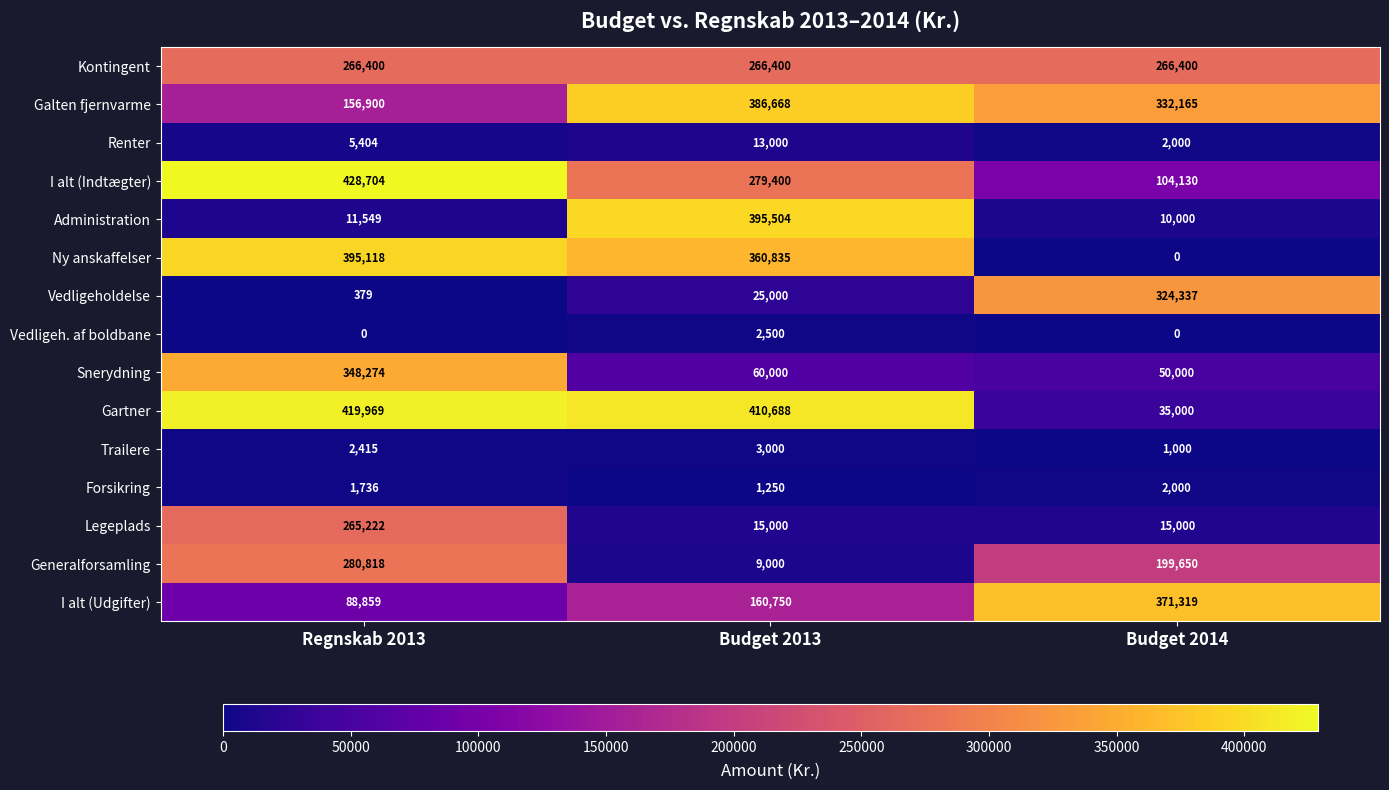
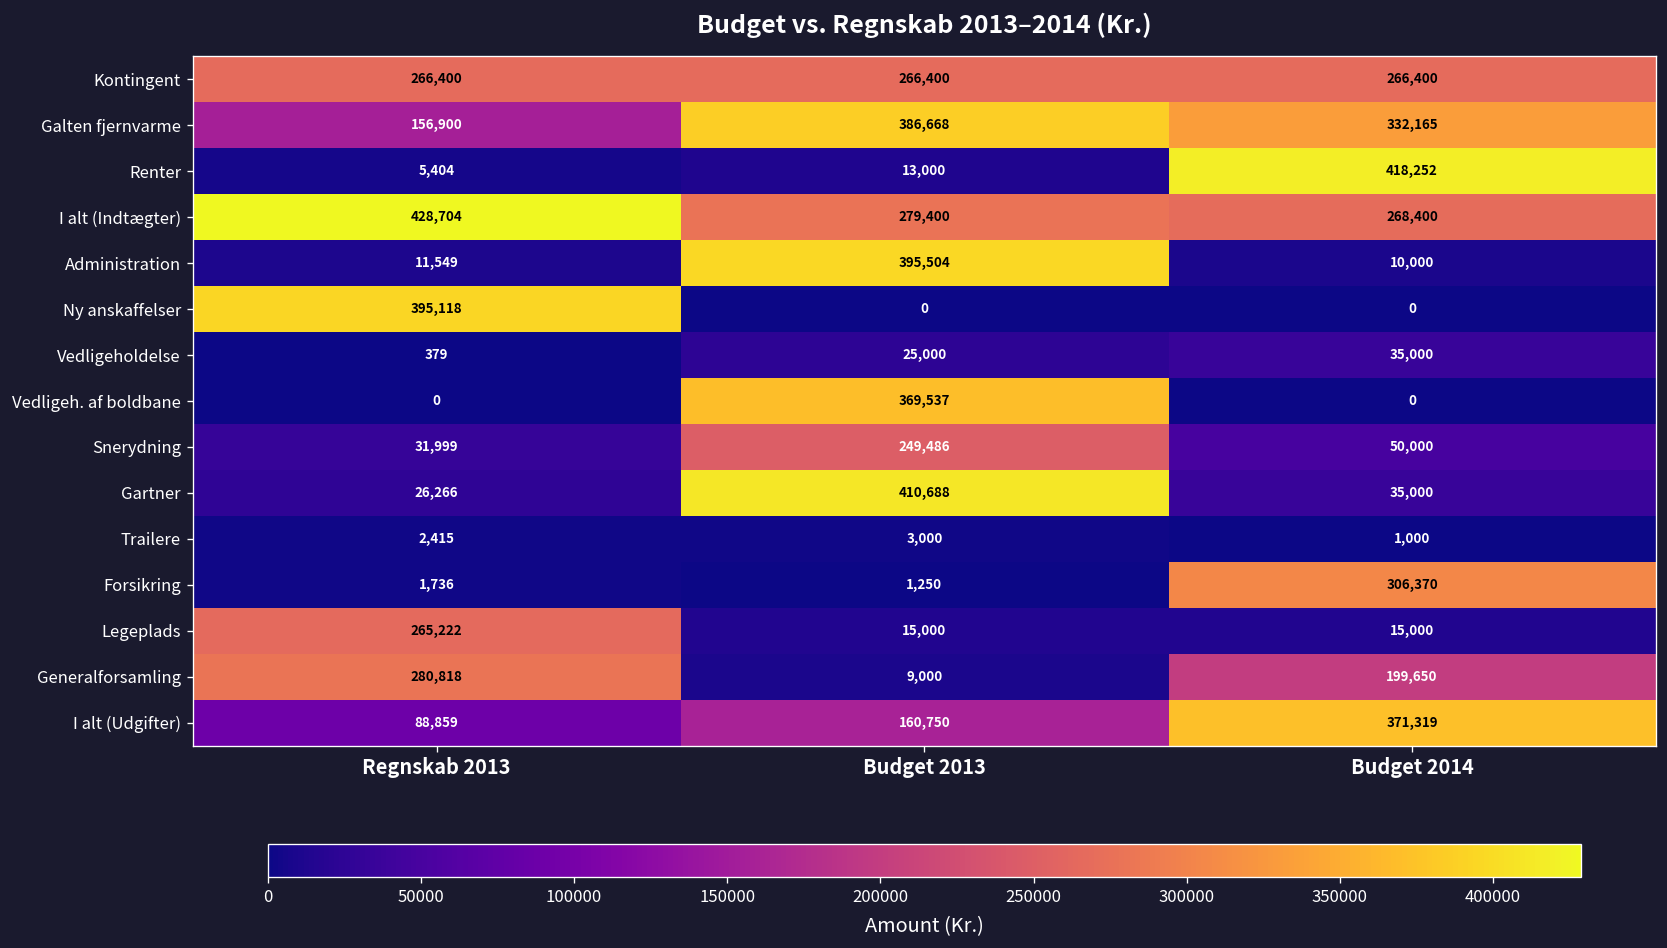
  {
    "Kontingent": {
      "Regnskab 2013": "266,400",
      "Budget 2013": "266,400",
      "Budget 2014": "266,400"
    },
    "Galten fjernvarme": {
      "Regnskab 2013": "156,900",
      "Budget 2013": "386,668",
      "Budget 2014": "332,165"
    },
    "Renter": {
      "Regnskab 2013": "5,404",
      "Budget 2013": "13,000",
-     "Budget 2014": "2,000"
+     "Budget 2014": "418,252"
    },
    "I alt (Indtægter)": {
      "Regnskab 2013": "428,704",
      "Budget 2013": "279,400",
-     "Budget 2014": "104,130"
+     "Budget 2014": "268,400"
    },
    "Administration": {
      "Regnskab 2013": "11,549",
      "Budget 2013": "395,504",
      "Budget 2014": "10,000"
    },
    "Ny anskaffelser": {
      "Regnskab 2013": "395,118",
-     "Budget 2013": "360,835",
+     "Budget 2013": "0",
      "Budget 2014": "0"
    },
    "Vedligeholdelse": {
      "Regnskab 2013": "379",
      "Budget 2013": "25,000",
-     "Budget 2014": "324,337"
+     "Budget 2014": "35,000"
    },
    "Vedligeh. af boldbane": {
      "Regnskab 2013": "0",
-     "Budget 2013": "2,500",
+     "Budget 2013": "369,537",
      "Budget 2014": "0"
    },
    "Snerydning": {
-     "Regnskab 2013": "348,274",
-     "Budget 2013": "60,000",
+     "Regnskab 2013": "31,999",
+     "Budget 2013": "249,486",
      "Budget 2014": "50,000"
    },
    "Gartner": {
-     "Regnskab 2013": "419,969",
+     "Regnskab 2013": "26,266",
      "Budget 2013": "410,688",
      "Budget 2014": "35,000"
    },
    "Trailere": {
      "Regnskab 2013": "2,415",
      "Budget 2013": "3,000",
      "Budget 2014": "1,000"
    },
    "Forsikring": {
      "Regnskab 2013": "1,736",
      "Budget 2013": "1,250",
-     "Budget 2014": "2,000"
+     "Budget 2014": "306,370"
    },
    "Legeplads": {
      "Regnskab 2013": "265,222",
      "Budget 2013": "15,000",
      "Budget 2014": "15,000"
    },
    "Generalforsamling": {
      "Regnskab 2013": "280,818",
      "Budget 2013": "9,000",
      "Budget 2014": "199,650"
    },
    "I alt (Udgifter)": {
      "Regnskab 2013": "88,859",
      "Budget 2013": "160,750",
      "Budget 2014": "371,319"
    }
  }
